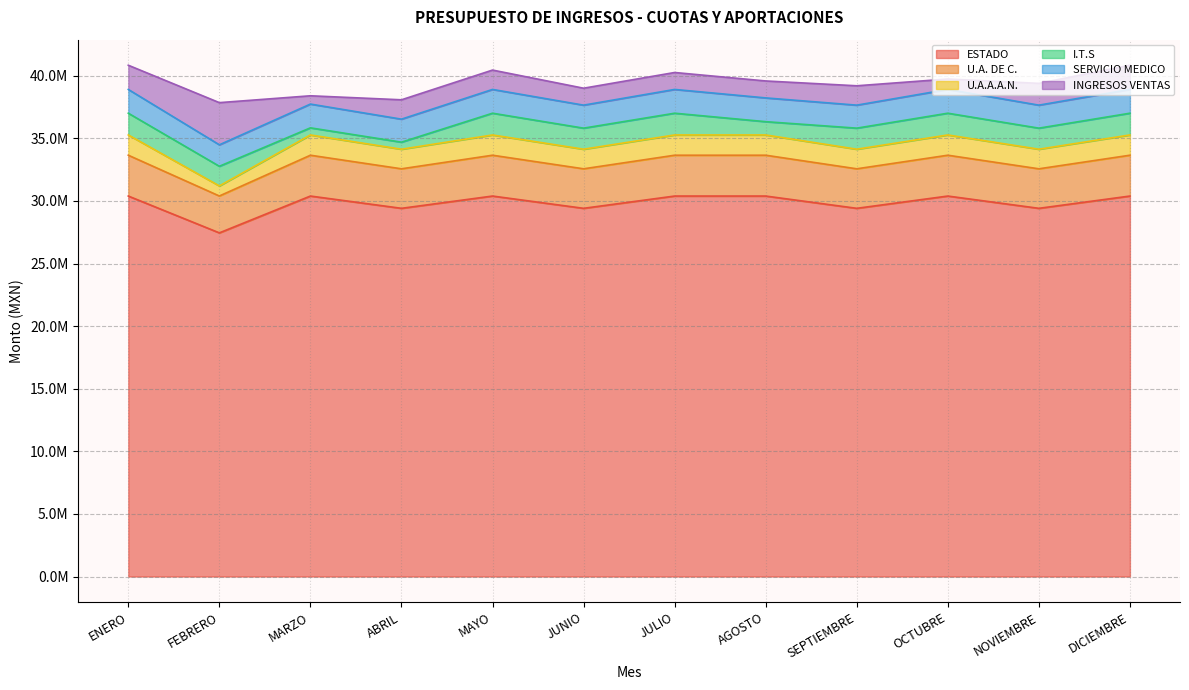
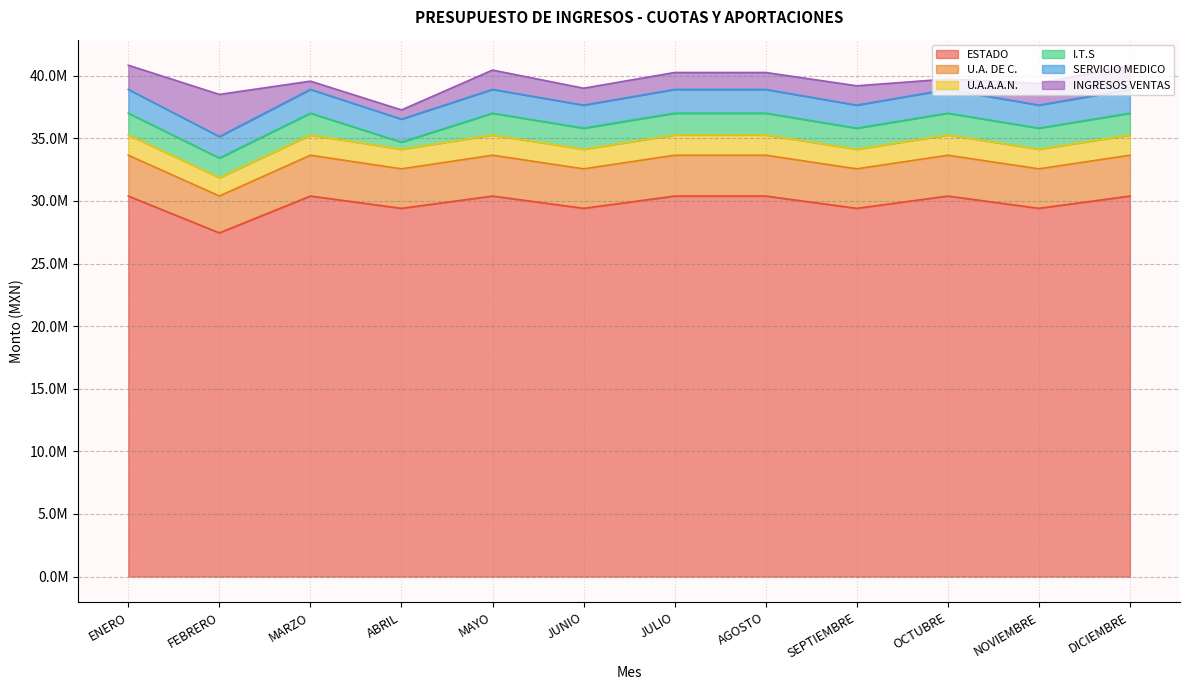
  {
    "U.A.A.A.N.": {
      "ENERO": 1600000,
-     "FEBRERO": 800000,
+     "FEBRERO": 1500000,
      "MARZO": 1600000,
      "ABRIL": 1600000,
      "MAYO": 1600000,
      "JUNIO": 1600000,
      "JULIO": 1600000,
      "AGOSTO": 1600000,
      "SEPTIEMBRE": 1600000,
      "OCTUBRE": 1600000,
      "NOVIEMBRE": 1600000,
      "DICIEMBRE": 1600000
    },
    "I.T.S": {
      "ENERO": 1700000,
      "FEBRERO": 1600000,
-     "MARZO": 600000,
+     "MARZO": 1700000,
      "ABRIL": 600000,
      "MAYO": 1700000,
      "JUNIO": 1700000,
      "JULIO": 1700000,
-     "AGOSTO": 1100000,
+     "AGOSTO": 1700000,
      "SEPTIEMBRE": 1700000,
      "OCTUBRE": 1700000,
      "NOVIEMBRE": 1700000,
      "DICIEMBRE": 1700000
    },
    "SERVICIO MEDICO": {
      "ENERO": 1900000,
      "FEBRERO": 1700000,
      "MARZO": 1900000,
      "ABRIL": 1800000,
      "MAYO": 1900000,
      "JUNIO": 1800000,
      "JULIO": 1900000,
      "AGOSTO": 1900000,
      "SEPTIEMBRE": 1800000,
      "NOVIEMBRE": 1800000
    },
    "INGRESOS VENTAS": {
      "ENERO": 1900000,
      "FEBRERO": 3400000,
      "MARZO": 700000,
-     "ABRIL": 1500000,
+     "ABRIL": 700000,
      "MAYO": 1500000,
      "JUNIO": 1400000,
      "JULIO": 1400000,
      "AGOSTO": 1400000,
      "SEPTIEMBRE": 1500000
    }
  }
